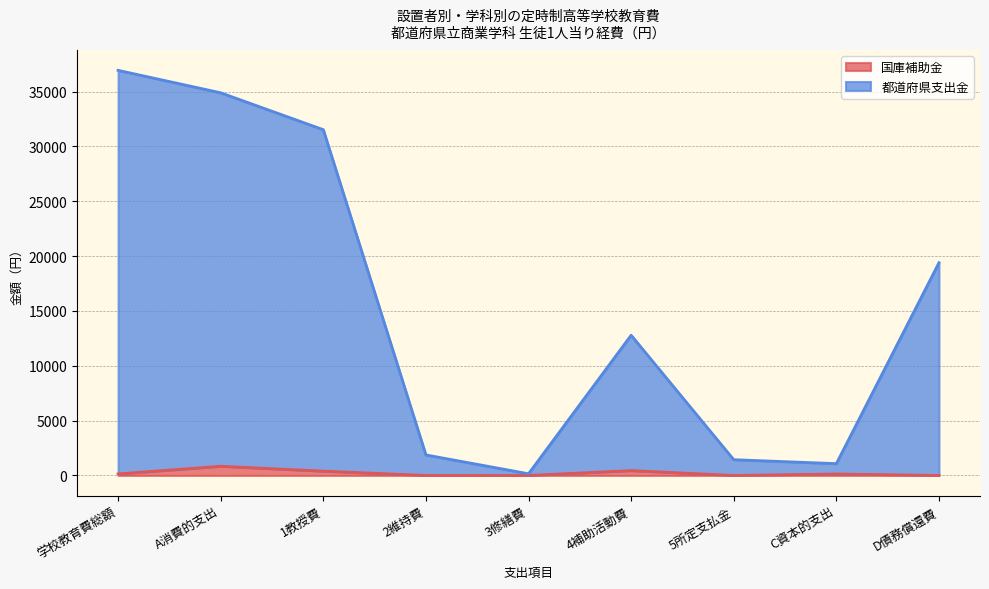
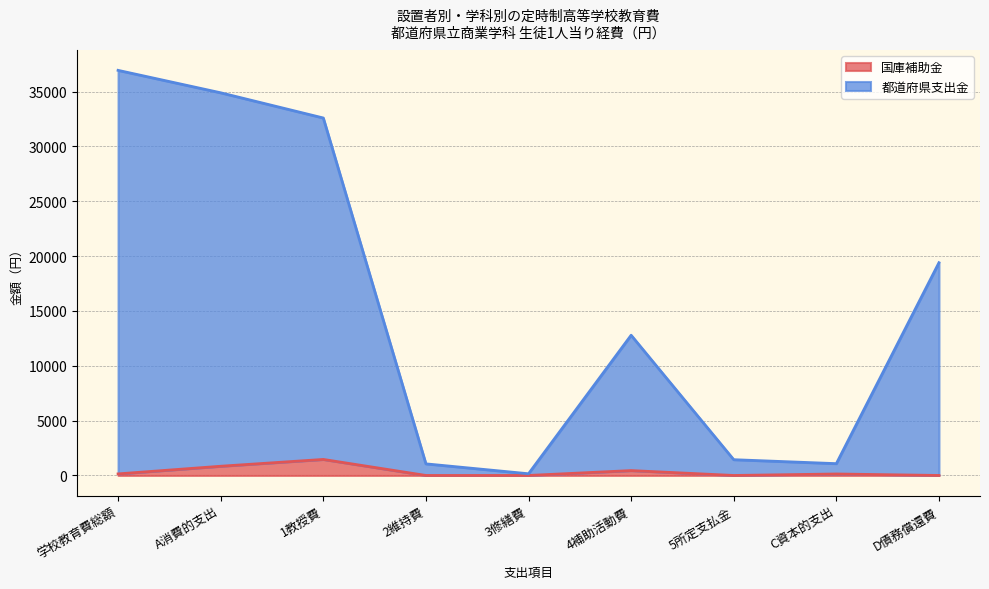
  {
    "国庫補助金": {
      "学校教育費総額": 100,
      "A消費的支出": 800,
-     "1教授費": 400,
+     "1教授費": 1500,
      "2維持費": 0,
      "4補助活動費": 400,
      "5所定支払金": 0,
      "C資本的支出": 100,
      "D債務償還費": 0
    },
    "都道府県支出金": {
      "学校教育費総額": 36800,
      "A消費的支出": 34100,
      "1教授費": 31100,
-     "2維持費": 1900,
+     "2維持費": 1100,
      "4補助活動費": 12300,
      "5所定支払金": 1400,
      "C資本的支出": 900,
      "D債務償還費": 19400
    }
  }
